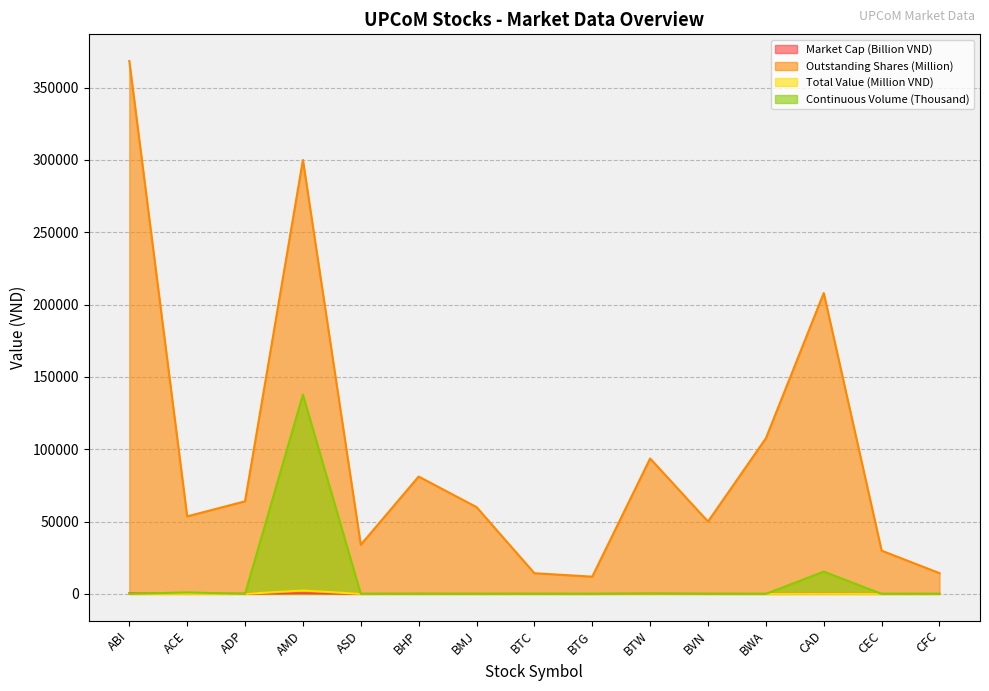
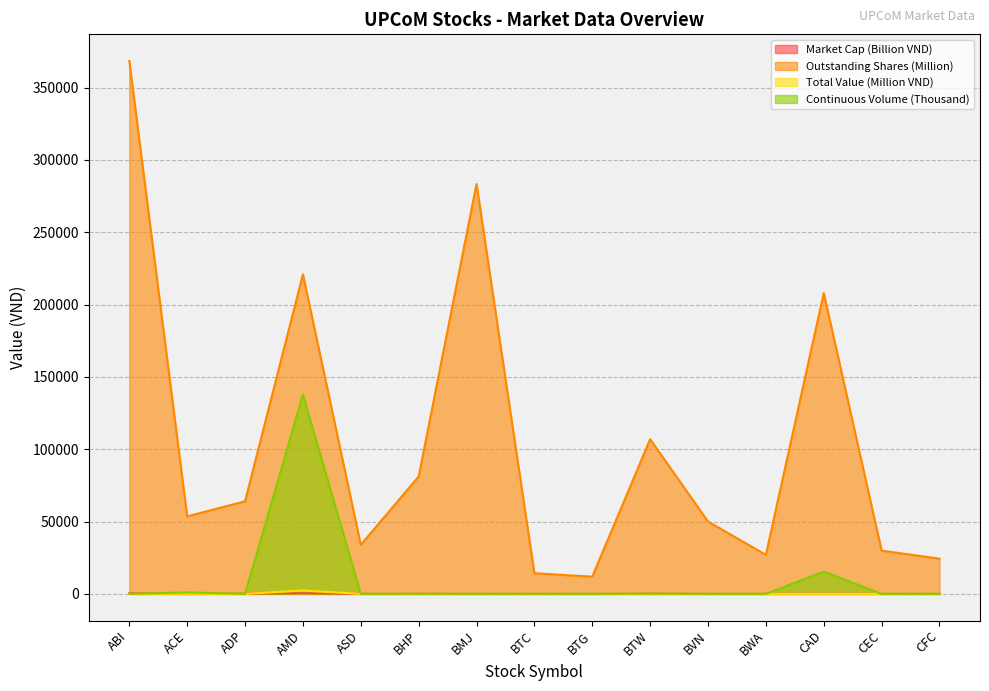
  {
    "Market Cap (Billion VND)": {
      "AMD": 0
    },
    "Outstanding Shares (Million)": {
      "ABI": 368000,
      "ACE": 54000,
      "ADP": 64000,
-     "AMD": 300000,
+     "AMD": 221000,
      "ASD": 34000,
      "BHP": 81000,
-     "BMJ": 60000,
+     "BMJ": 283000,
      "BTC": 14000,
      "BTG": 12000,
-     "BTW": 94000,
+     "BTW": 107000,
      "BVN": 50000,
-     "BWA": 108000,
+     "BWA": 27000,
      "CAD": 208000,
      "CEC": 30000,
-     "CFC": 14000
+     "CFC": 24000
    },
    "Total Value (Million VND)": {
      "AMD": 2000
    },
    "Continuous Volume (Thousand)": {
      "AMD": 138000,
      "CAD": 15000
    }
  }
